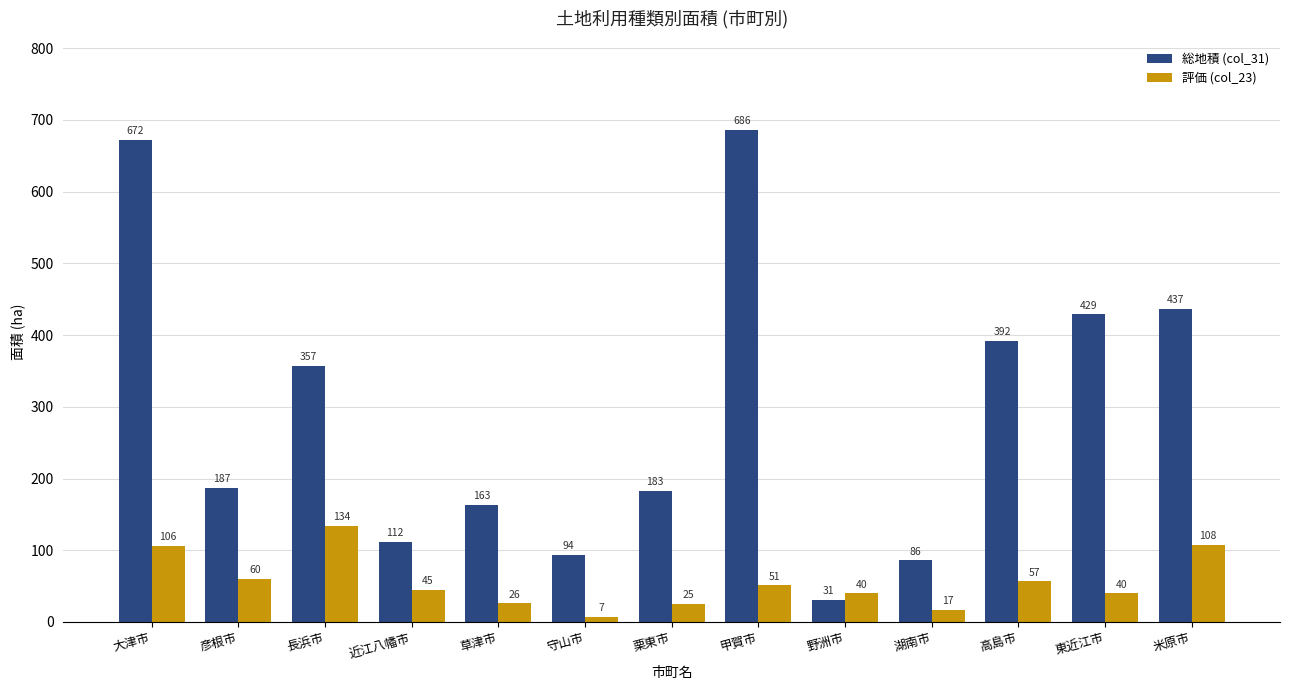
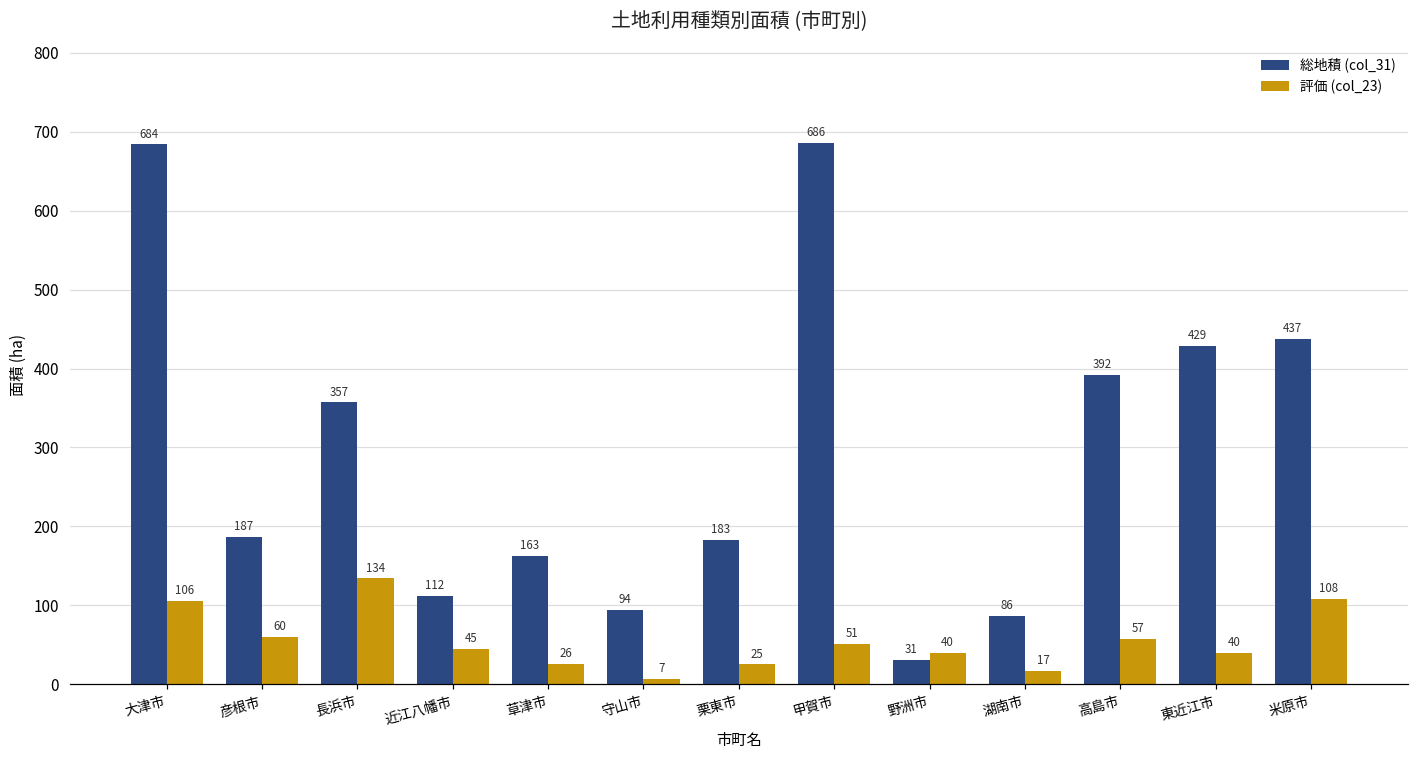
  {
    "総地積 (col_31)": {
-     "大津市": 672,
+     "大津市": 684,
      "彦根市": 187,
      "長浜市": 357,
      "近江八幡市": 112,
      "草津市": 163,
      "守山市": 94,
      "栗東市": 183,
      "甲賀市": 686,
      "野洲市": 31,
      "湖南市": 86,
      "高島市": 392,
      "東近江市": 429,
      "米原市": 437
    },
    "評価 (col_23)": {
      "大津市": 106,
      "彦根市": 60,
      "長浜市": 134,
      "近江八幡市": 45,
      "草津市": 26,
      "守山市": 7,
      "栗東市": 25,
      "甲賀市": 51,
      "野洲市": 40,
      "湖南市": 17,
      "高島市": 57,
      "東近江市": 40,
      "米原市": 108
    }
  }
